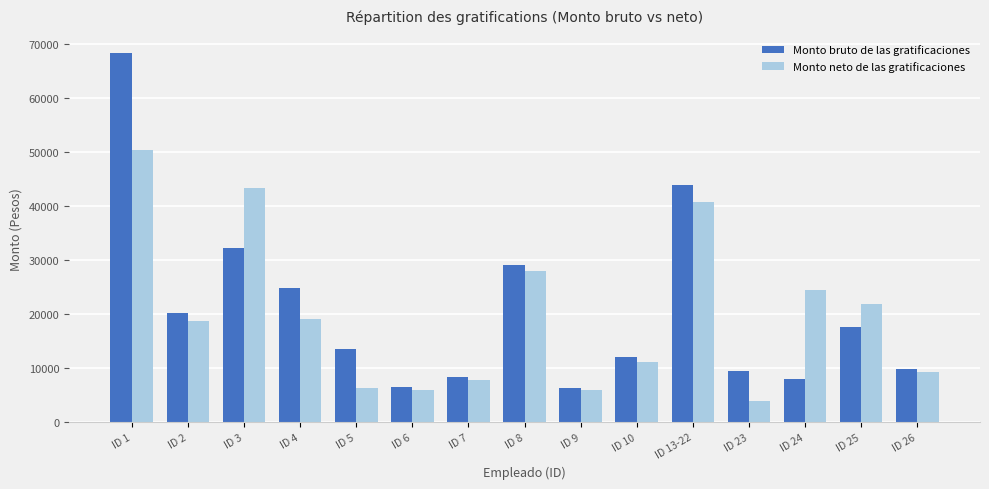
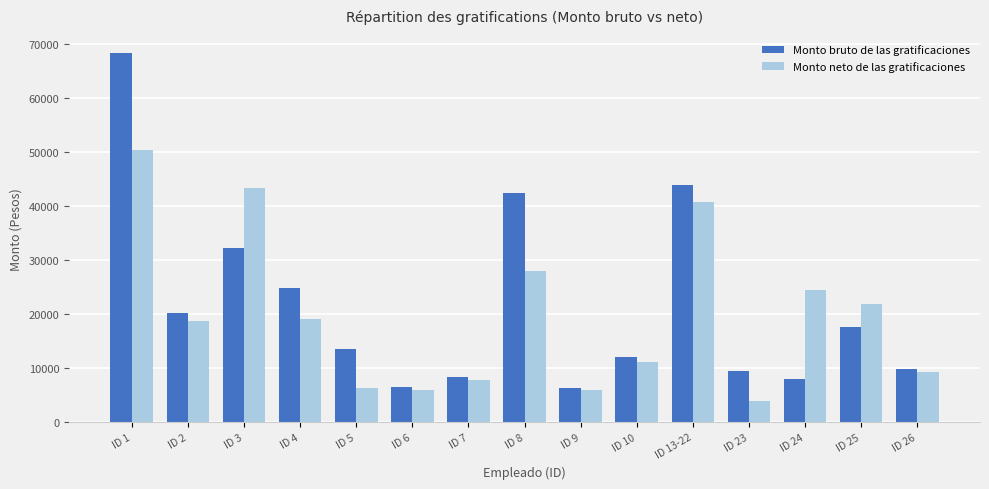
  {
    "Monto bruto de las gratificaciones": {
      "ID 1": 68000,
      "ID 2": 20000,
      "ID 3": 32000,
      "ID 4": 25000,
      "ID 5": 13000,
      "ID 6": 6000,
      "ID 7": 8000,
-     "ID 8": 29000,
+     "ID 8": 42000,
      "ID 9": 6000,
      "ID 10": 12000,
      "ID 13-22": 44000,
      "ID 23": 10000,
      "ID 24": 8000,
      "ID 25": 18000,
      "ID 26": 10000
    },
    "Monto neto de las gratificaciones": {
      "ID 1": 50000,
      "ID 2": 19000,
      "ID 3": 43000,
      "ID 4": 19000,
      "ID 5": 6000,
      "ID 6": 6000,
      "ID 7": 8000,
      "ID 8": 28000,
      "ID 9": 6000,
      "ID 10": 11000,
      "ID 13-22": 41000,
      "ID 23": 4000,
      "ID 24": 24000,
      "ID 25": 22000,
      "ID 26": 9000
    }
  }
